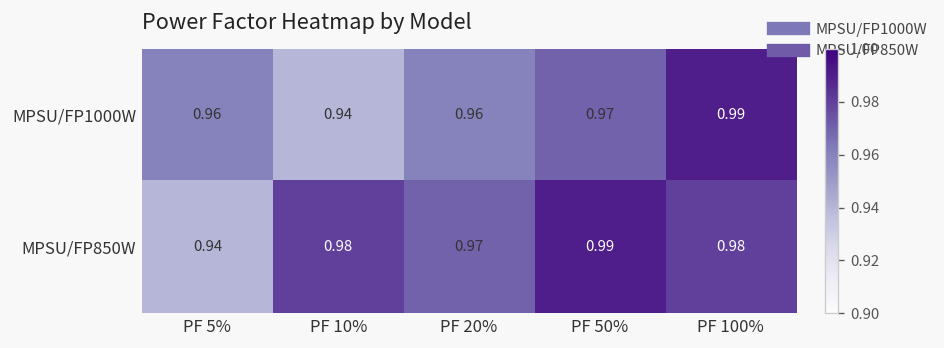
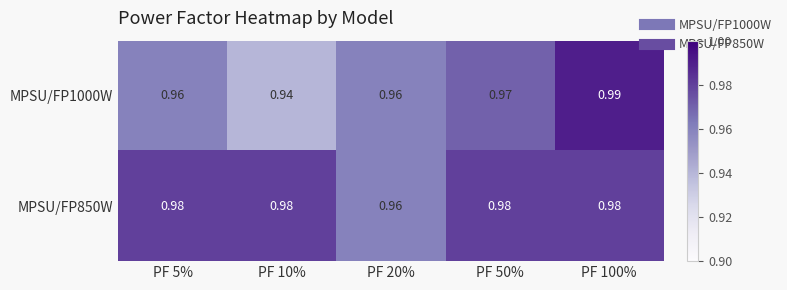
  {
    "MPSU/FP1000W": {
      "PF 5%": 0.96,
      "PF 10%": 0.94,
      "PF 20%": 0.96,
      "PF 50%": 0.97,
      "PF 100%": 0.99
    },
    "MPSU/FP850W": {
-     "PF 5%": 0.94,
+     "PF 5%": 0.98,
      "PF 10%": 0.98,
-     "PF 20%": 0.97,
-     "PF 50%": 0.99,
+     "PF 20%": 0.96,
+     "PF 50%": 0.98,
      "PF 100%": 0.98
    }
  }
